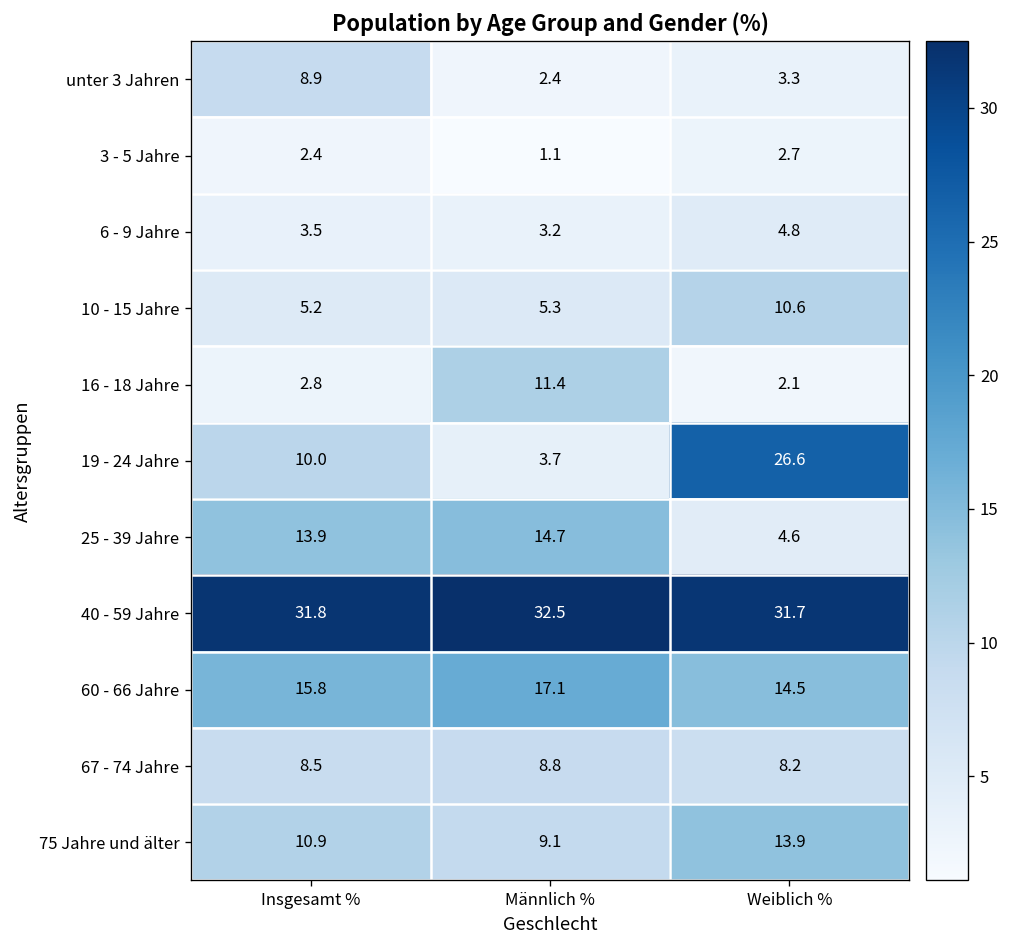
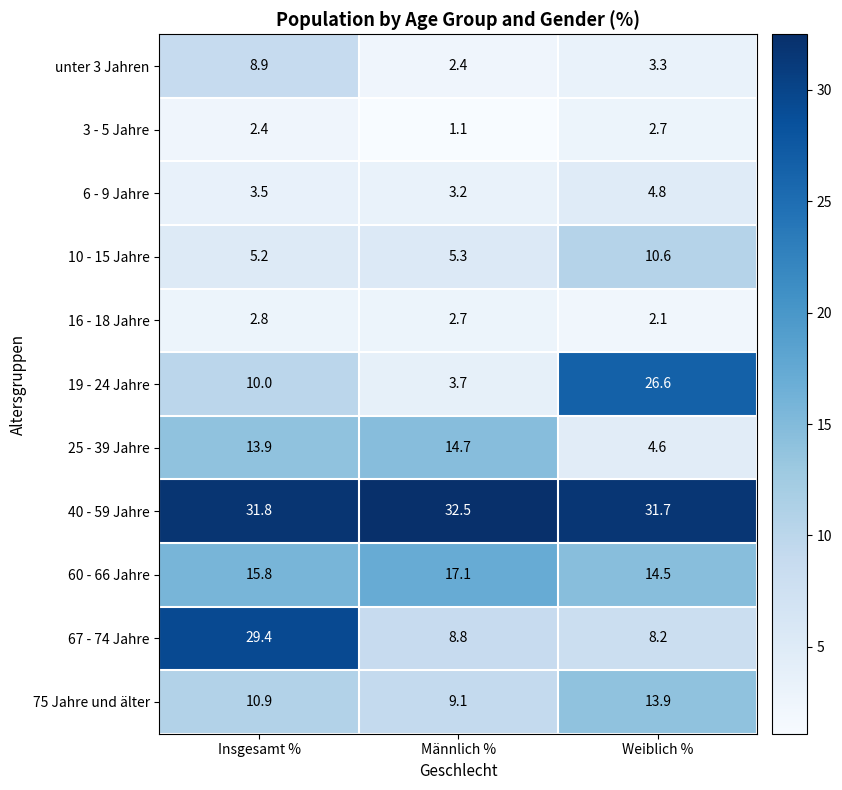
  {
    "unter 3 Jahren": {
      "Insgesamt %": 8.9,
      "Männlich %": 2.4,
      "Weiblich %": 3.3
    },
    "3 - 5 Jahre": {
      "Insgesamt %": 2.4,
      "Männlich %": 1.1,
      "Weiblich %": 2.7
    },
    "6 - 9 Jahre": {
      "Insgesamt %": 3.5,
      "Männlich %": 3.2,
      "Weiblich %": 4.8
    },
    "10 - 15 Jahre": {
      "Insgesamt %": 5.2,
      "Männlich %": 5.3,
      "Weiblich %": 10.6
    },
    "16 - 18 Jahre": {
      "Insgesamt %": 2.8,
-     "Männlich %": 11.4,
+     "Männlich %": 2.7,
      "Weiblich %": 2.1
    },
    "19 - 24 Jahre": {
      "Insgesamt %": 10.0,
      "Männlich %": 3.7,
      "Weiblich %": 26.6
    },
    "25 - 39 Jahre": {
      "Insgesamt %": 13.9,
      "Männlich %": 14.7,
      "Weiblich %": 4.6
    },
    "40 - 59 Jahre": {
      "Insgesamt %": 31.8,
      "Männlich %": 32.5,
      "Weiblich %": 31.7
    },
    "60 - 66 Jahre": {
      "Insgesamt %": 15.8,
      "Männlich %": 17.1,
      "Weiblich %": 14.5
    },
    "67 - 74 Jahre": {
-     "Insgesamt %": 8.5,
+     "Insgesamt %": 29.4,
      "Männlich %": 8.8,
      "Weiblich %": 8.2
    },
    "75 Jahre und älter": {
      "Insgesamt %": 10.9,
      "Männlich %": 9.1,
      "Weiblich %": 13.9
    }
  }
